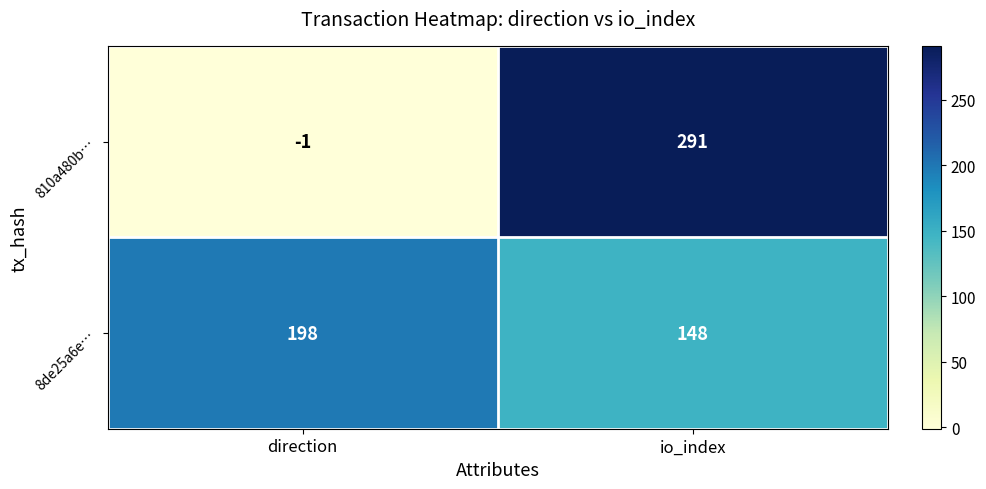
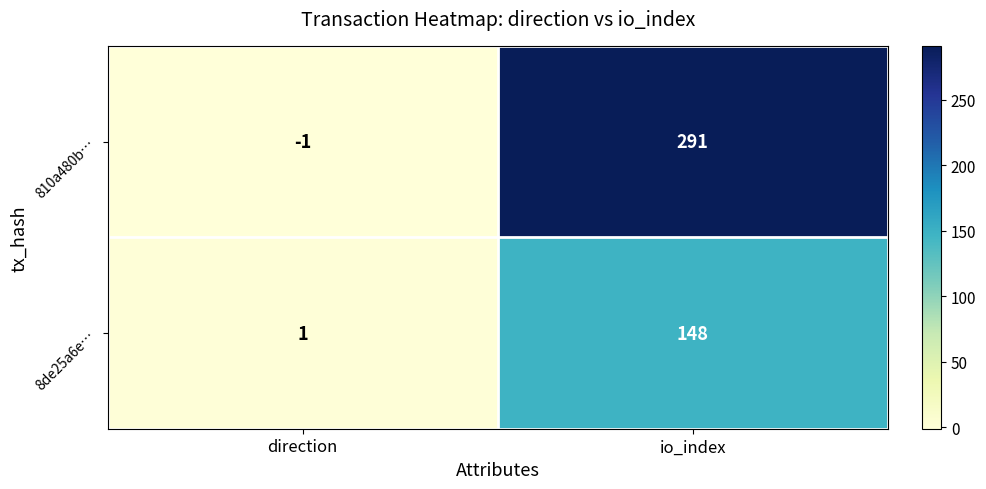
  {
    "810a480b…": {
      "direction": -1,
      "io_index": 291
    },
    "8de25a6e…": {
-     "direction": 198,
+     "direction": 1,
      "io_index": 148
    }
  }
